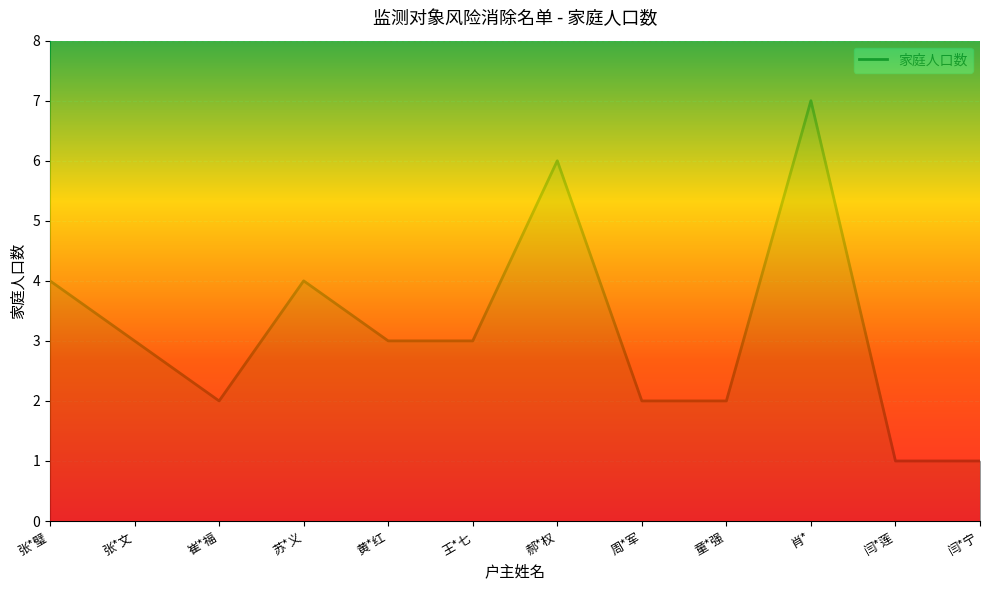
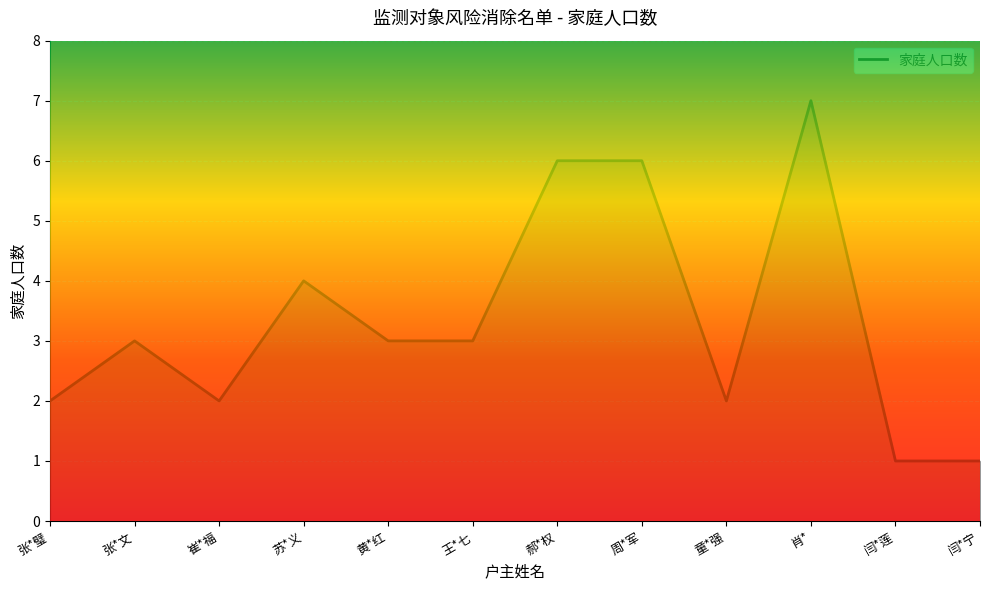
  {
-   "张*璧": 4,
+   "张*璧": 2,
    "张*文": 3,
    "崔*福": 2,
    "苏*义": 4,
    "黄*红": 3,
    "王*七": 3,
    "郝*权": 6,
-   "周*军": 2,
+   "周*军": 6,
    "童*强": 2,
    "肖*": 7,
    "闫*莲": 1,
    "闫*宁": 1
  }
